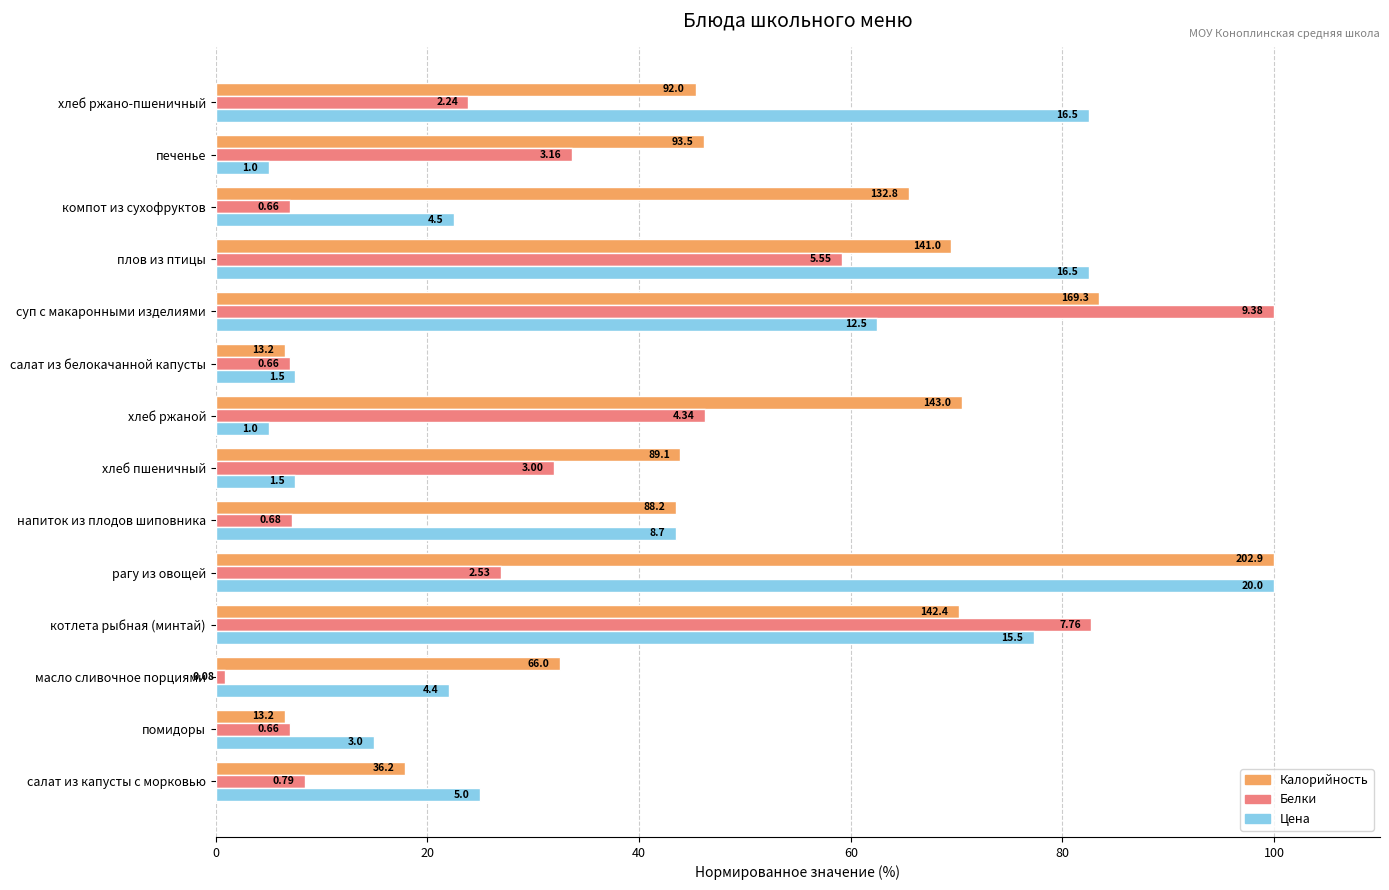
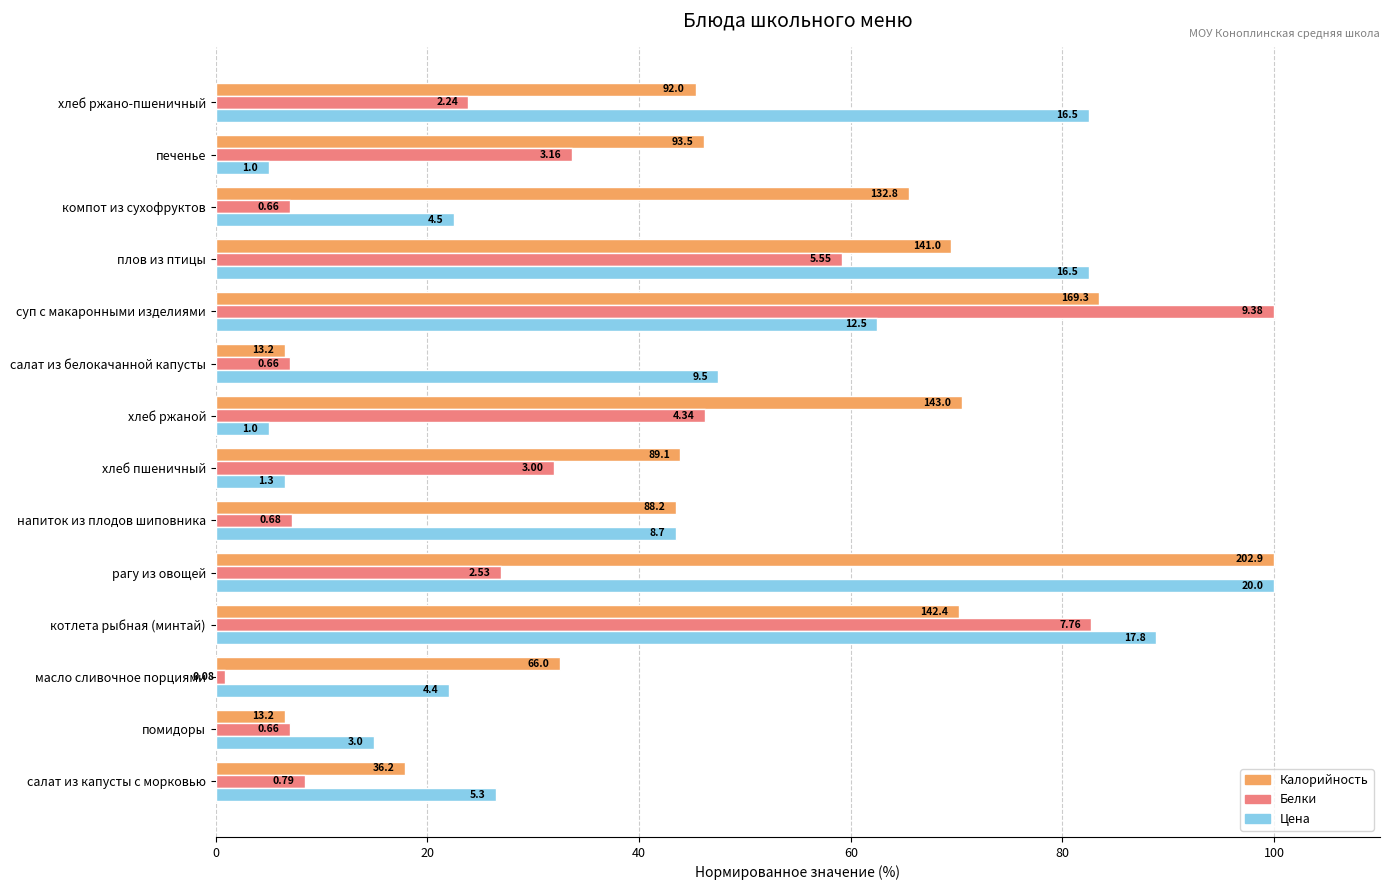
  {
    "Цена": {
-     "салат из белокачанной капусты": 1.5,
-     "хлеб пшеничный": 1.5,
-     "котлета рыбная (минтай)": 15.5,
-     "салат из капусты с морковью": 5.0
+     "салат из белокачанной капусты": 9.5,
+     "хлеб пшеничный": 1.3,
+     "котлета рыбная (минтай)": 17.8,
+     "салат из капусты с морковью": 5.3
    }
  }
